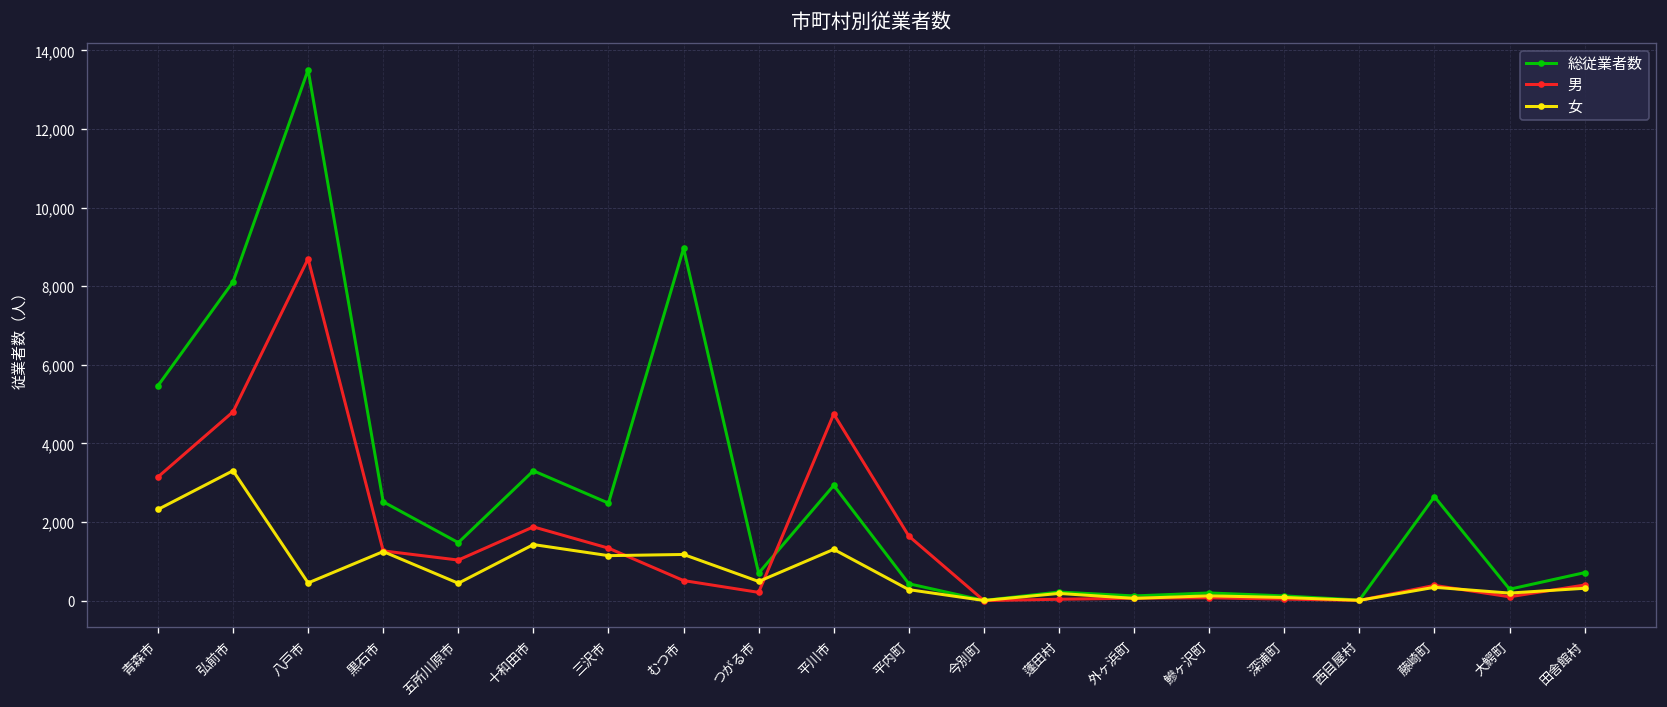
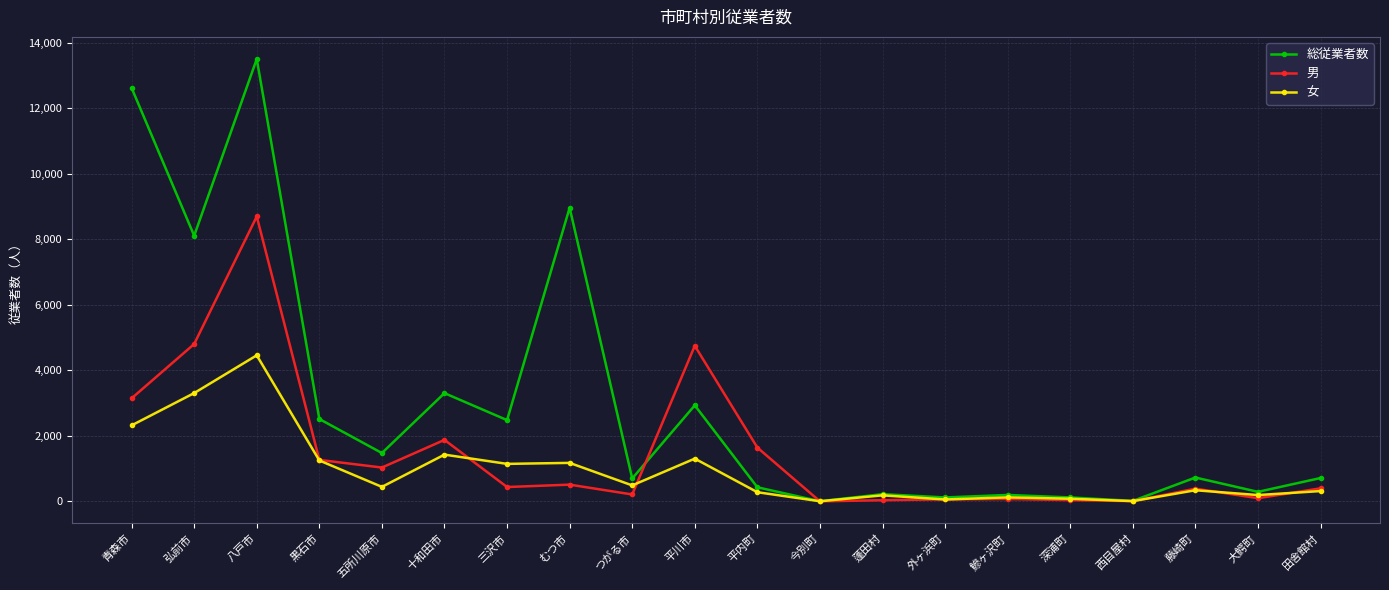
  {
    "総従業者数": {
-     "青森市": "5,500",
+     "青森市": "12,600",
      "弘前市": "8,100",
      "八戸市": "13,500",
      "黒石市": "2,500",
      "五所川原市": "1,500",
      "十和田市": "3,300",
      "三沢市": "2,500",
      "むつ市": "9,000",
      "つがる市": "700",
      "平川市": "2,900",
      "平内町": "400",
-     "藤崎町": "2,600",
+     "藤崎町": "700",
      "大鰐町": "300",
      "田舎館村": "700"
    },
    "男": {
      "青森市": "3,100",
      "弘前市": "4,800",
      "八戸市": "8,700",
      "五所川原市": "1,000",
      "十和田市": "1,900",
-     "三沢市": "1,300",
+     "三沢市": "400",
      "むつ市": "500",
      "つがる市": "200",
      "平川市": "4,700",
      "平内町": "1,600",
      "蓬田村": "0",
      "大鰐町": "100",
      "田舎館村": "400"
    },
    "女": {
      "青森市": "2,300",
      "弘前市": "3,300",
-     "八戸市": "500",
+     "八戸市": "4,500",
      "五所川原市": "400",
      "十和田市": "1,400",
      "三沢市": "1,100",
      "むつ市": "1,200",
      "つがる市": "500",
      "平川市": "1,300",
      "平内町": "300",
      "大鰐町": "200",
      "田舎館村": "300"
    }
  }
